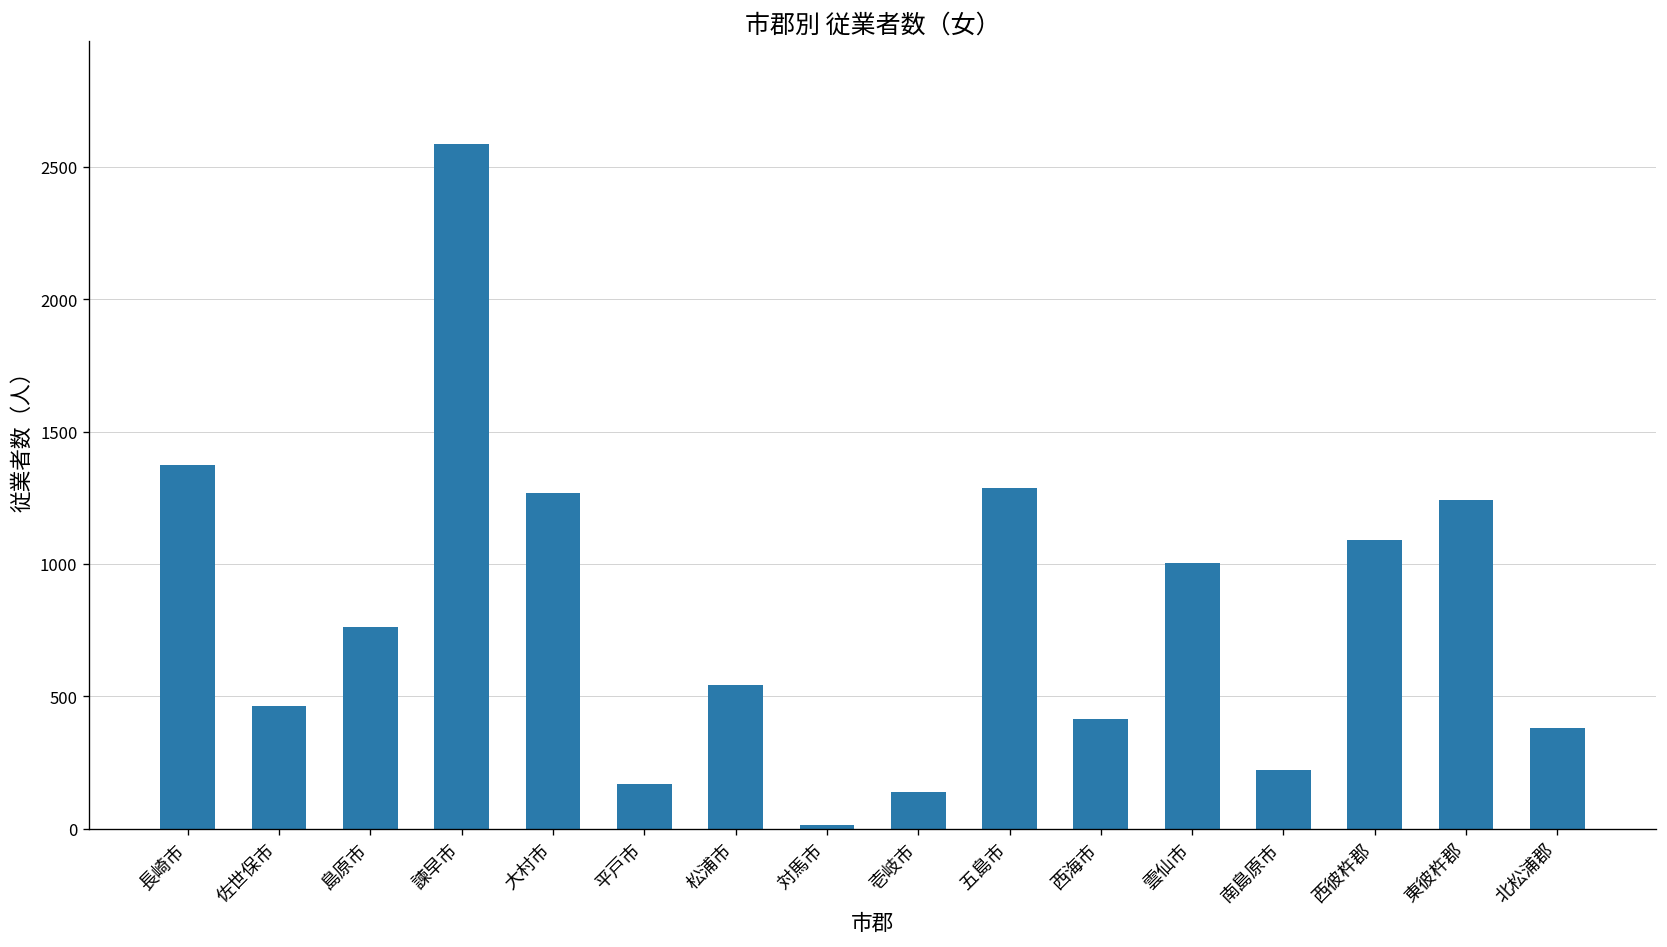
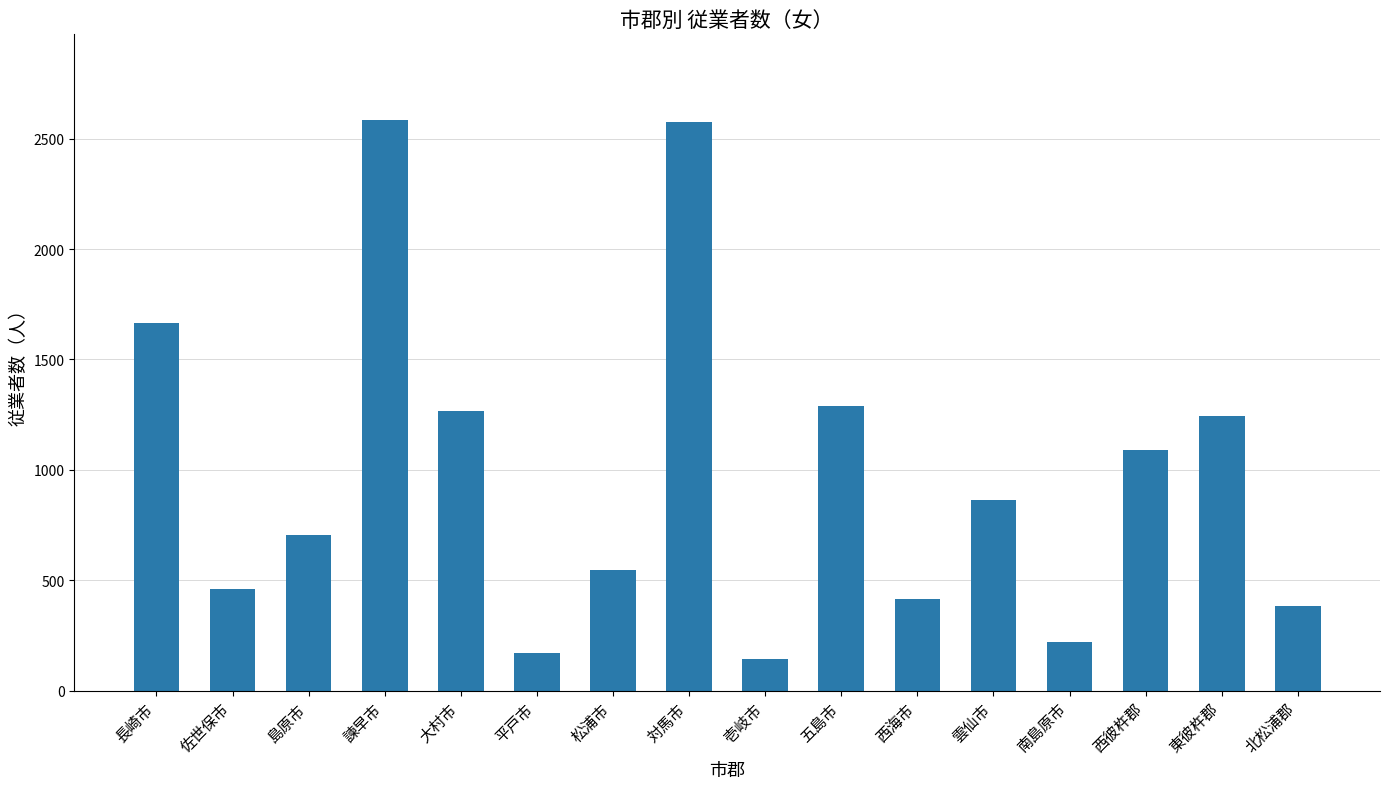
  {
-   "長崎市": 1370,
+   "長崎市": 1670,
    "佐世保市": 460,
-   "島原市": 760,
+   "島原市": 710,
    "諫早市": 2590,
    "大村市": 1270,
    "平戸市": 170,
    "松浦市": 550,
-   "対馬市": 20,
+   "対馬市": 2580,
    "壱岐市": 140,
    "五島市": 1290,
    "西海市": 420,
-   "雲仙市": 1000,
+   "雲仙市": 870,
    "南島原市": 220,
    "西彼杵郡": 1090,
    "東彼杵郡": 1240,
    "北松浦郡": 380
  }
